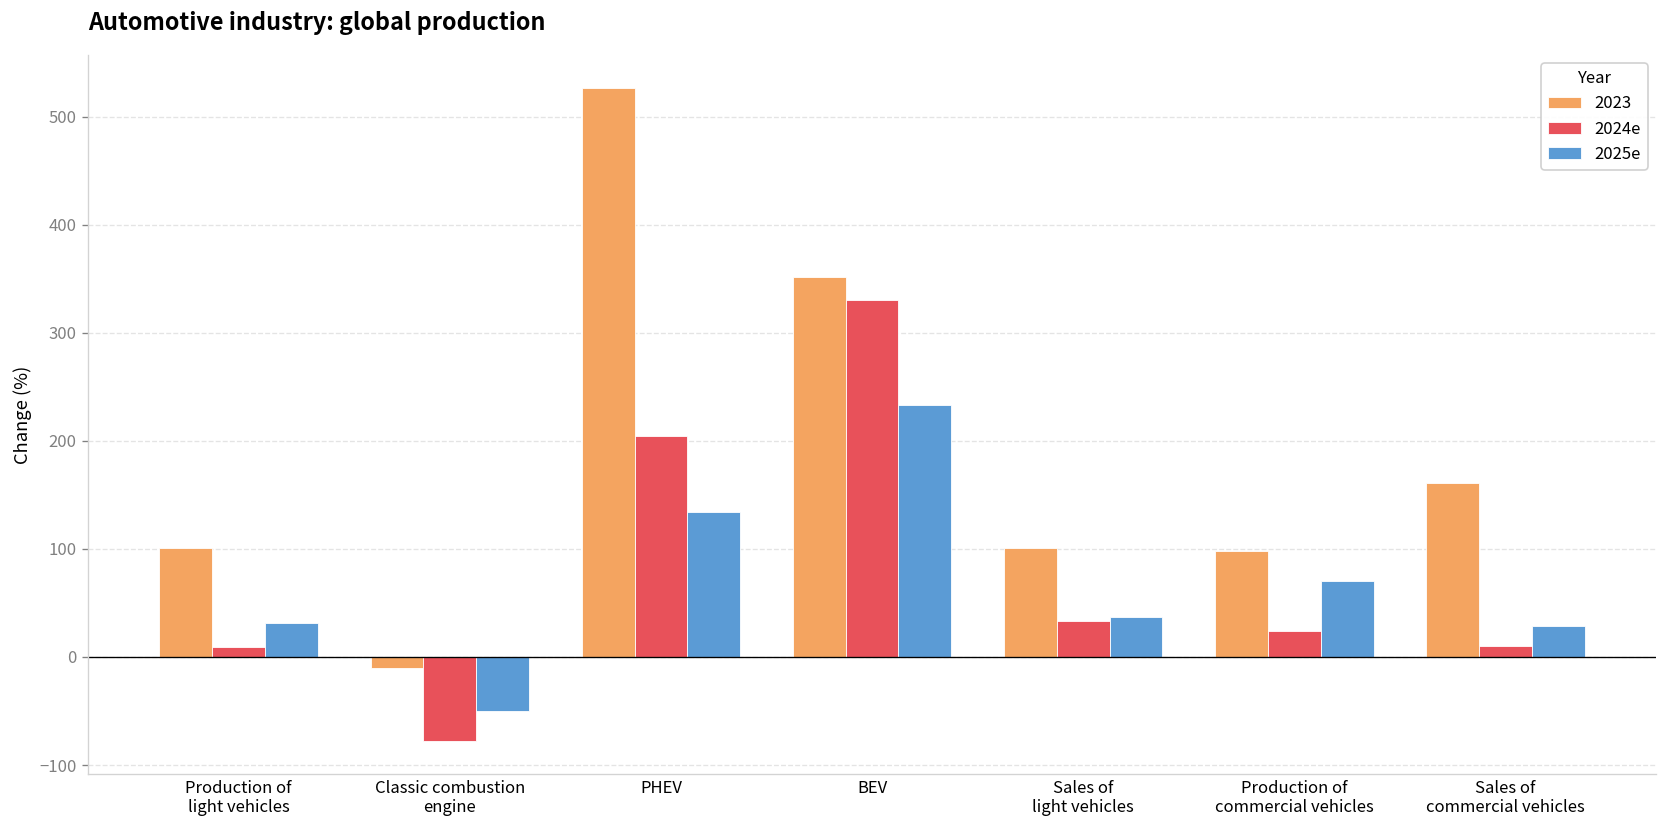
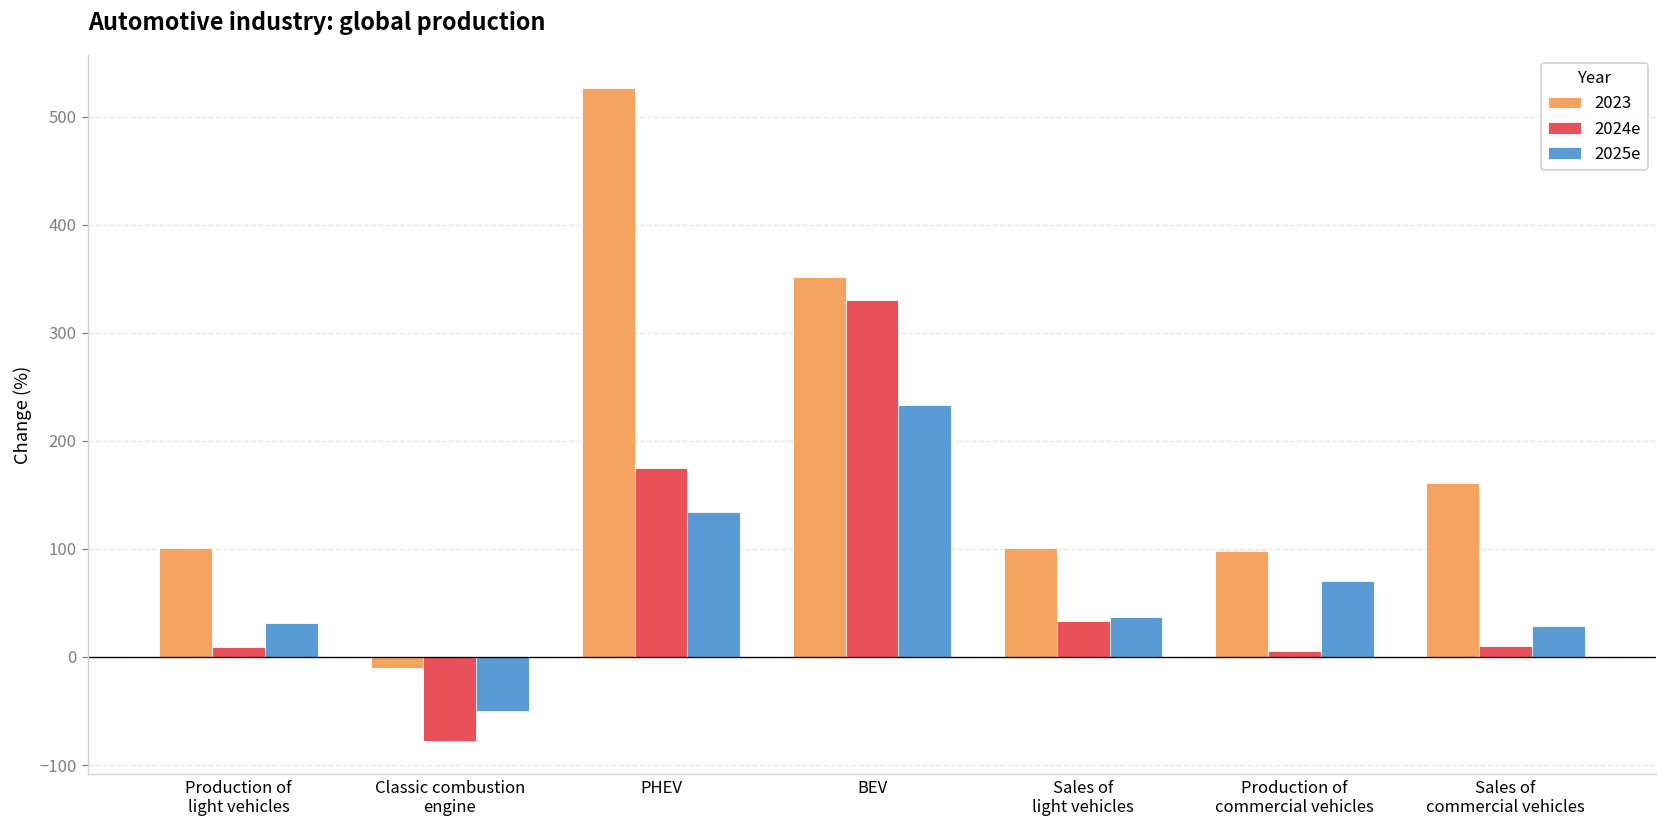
  {
    "2023": {
      "Production of light vehicles": 100,
      "Classic combustion engine": -10,
      "PHEV": 530,
      "BEV": 350,
      "Sales of light vehicles": 100,
      "Production of commercial vehicles": 100,
      "Sales of commercial vehicles": 160
    },
    "2024e": {
      "Production of light vehicles": 10,
      "Classic combustion engine": -80,
-     "PHEV": 210,
+     "PHEV": 180,
      "BEV": 330,
      "Sales of light vehicles": 30,
-     "Production of commercial vehicles": 20,
+     "Production of commercial vehicles": 10,
      "Sales of commercial vehicles": 10
    },
    "2025e": {
      "Production of light vehicles": 30,
      "Classic combustion engine": -50,
      "PHEV": 130,
      "BEV": 230,
      "Sales of light vehicles": 40,
      "Production of commercial vehicles": 70,
      "Sales of commercial vehicles": 30
    }
  }
